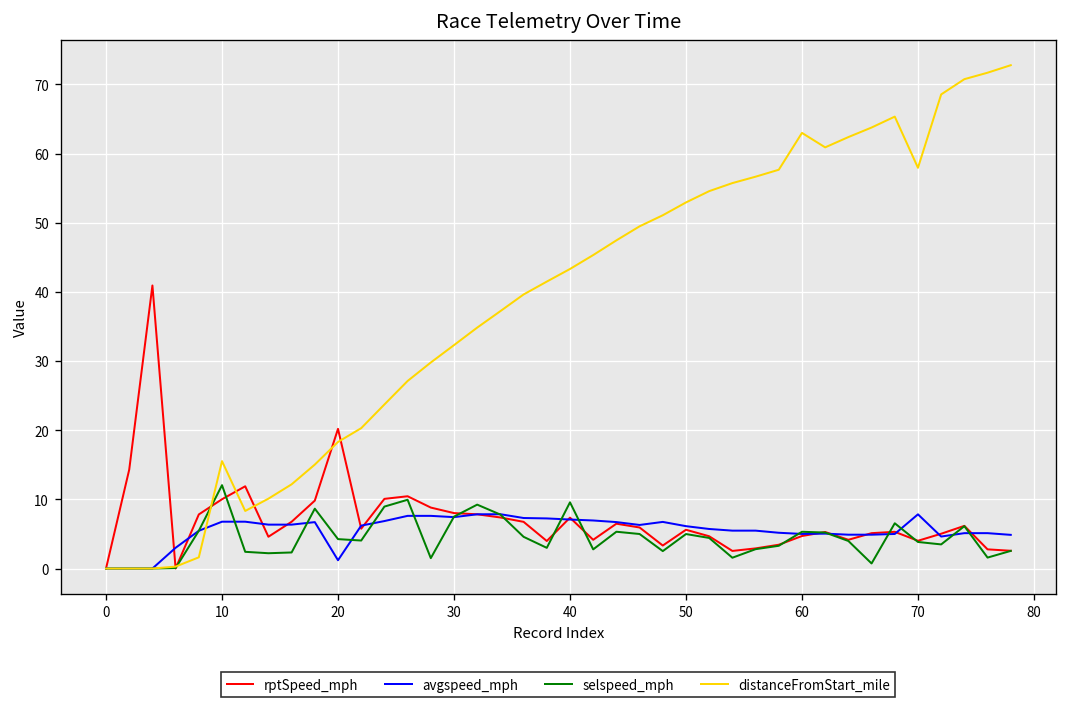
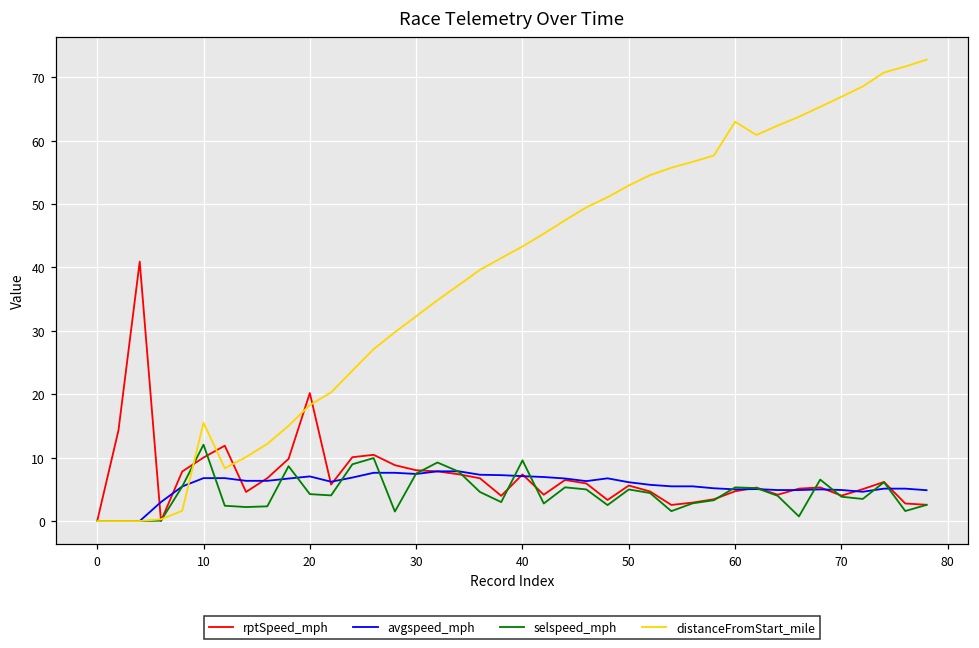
  {
    "rptSpeed_mph": {
      "10": 10,
      "20": 20,
      "30": 8,
      "50": 6
    },
    "avgspeed_mph": {
      "10": 7,
-     "20": 1,
+     "20": 7,
      "50": 6,
-     "70": 8
+     "70": 5
    },
    "selspeed_mph": {
      "10": 12,
      "20": 4,
      "40": 10,
      "50": 5
    },
    "distanceFromStart_mile": {
      "10": 16,
      "20": 18,
      "30": 32,
      "40": 43,
      "50": 53,
      "60": 63,
-     "70": 58
+     "70": 67
    }
  }
